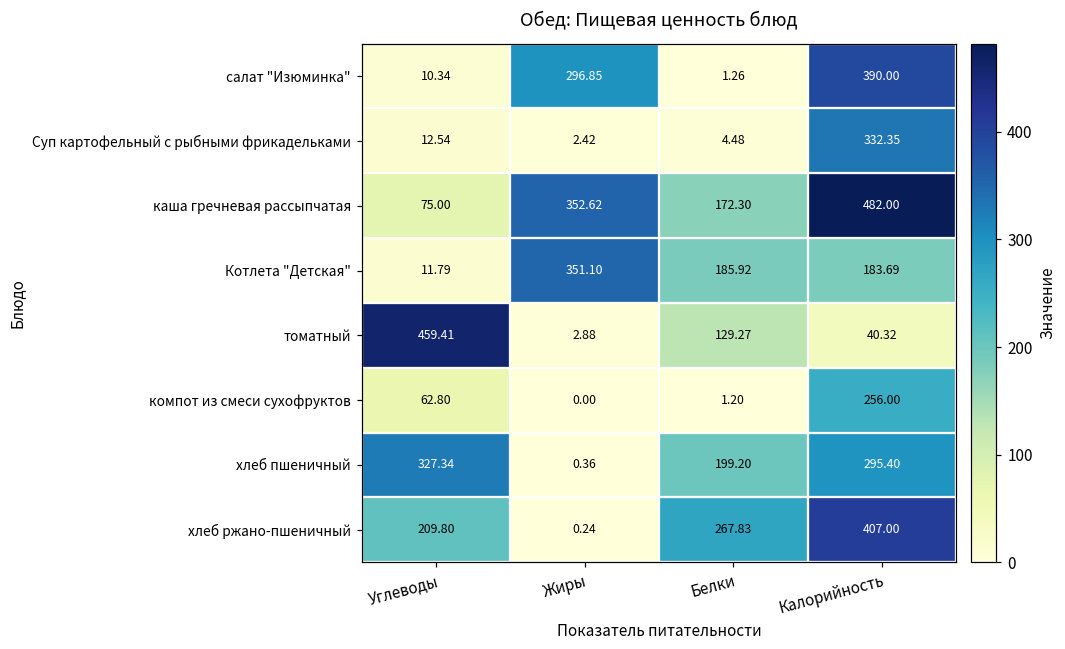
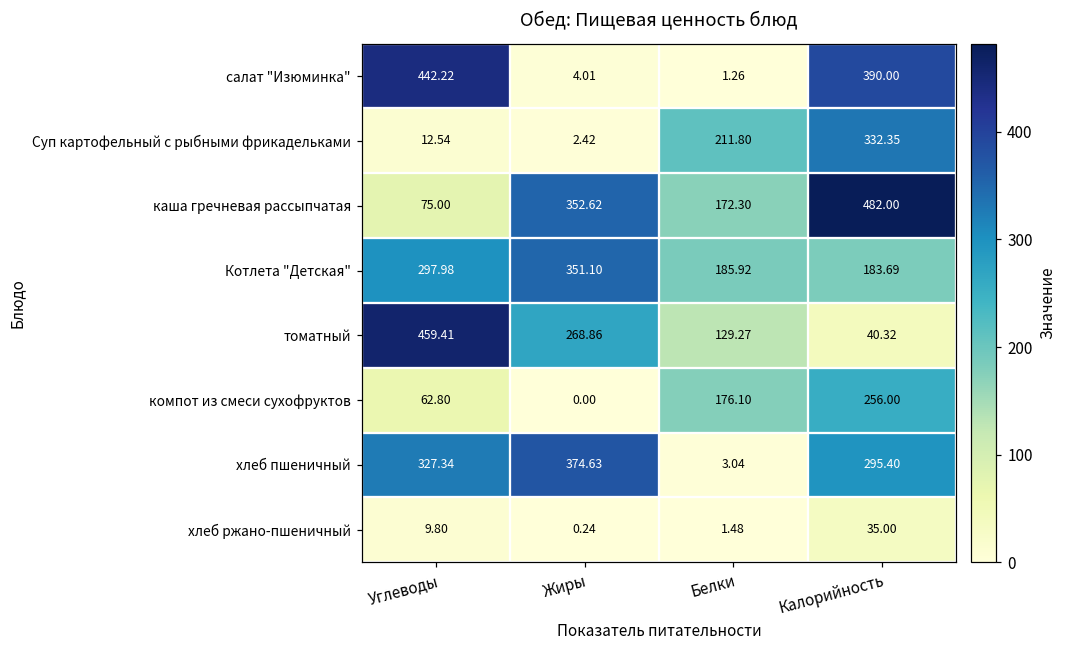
  {
    "салат \"Изюминка\"": {
-     "Углеводы": 10.34,
-     "Жиры": 296.85,
+     "Углеводы": 442.22,
+     "Жиры": 4.01,
      "Белки": 1.26,
      "Калорийность": 390.00
    },
    "Суп картофельный с рыбными фрикадельками": {
      "Углеводы": 12.54,
      "Жиры": 2.42,
-     "Белки": 4.48,
+     "Белки": 211.80,
      "Калорийность": 332.35
    },
    "каша гречневая рассыпчатая": {
      "Углеводы": 75.00,
      "Жиры": 352.62,
      "Белки": 172.30,
      "Калорийность": 482.00
    },
    "Котлета \"Детская\"": {
-     "Углеводы": 11.79,
+     "Углеводы": 297.98,
      "Жиры": 351.10,
      "Белки": 185.92,
      "Калорийность": 183.69
    },
    "томатный": {
      "Углеводы": 459.41,
-     "Жиры": 2.88,
+     "Жиры": 268.86,
      "Белки": 129.27,
      "Калорийность": 40.32
    },
    "компот из смеси сухофруктов": {
      "Углеводы": 62.80,
      "Жиры": 0.00,
-     "Белки": 1.20,
+     "Белки": 176.10,
      "Калорийность": 256.00
    },
    "хлеб пшеничный": {
      "Углеводы": 327.34,
-     "Жиры": 0.36,
-     "Белки": 199.20,
+     "Жиры": 374.63,
+     "Белки": 3.04,
      "Калорийность": 295.40
    },
    "хлеб ржано-пшеничный": {
-     "Углеводы": 209.80,
+     "Углеводы": 9.80,
      "Жиры": 0.24,
-     "Белки": 267.83,
-     "Калорийность": 407.00
+     "Белки": 1.48,
+     "Калорийность": 35.00
    }
  }
